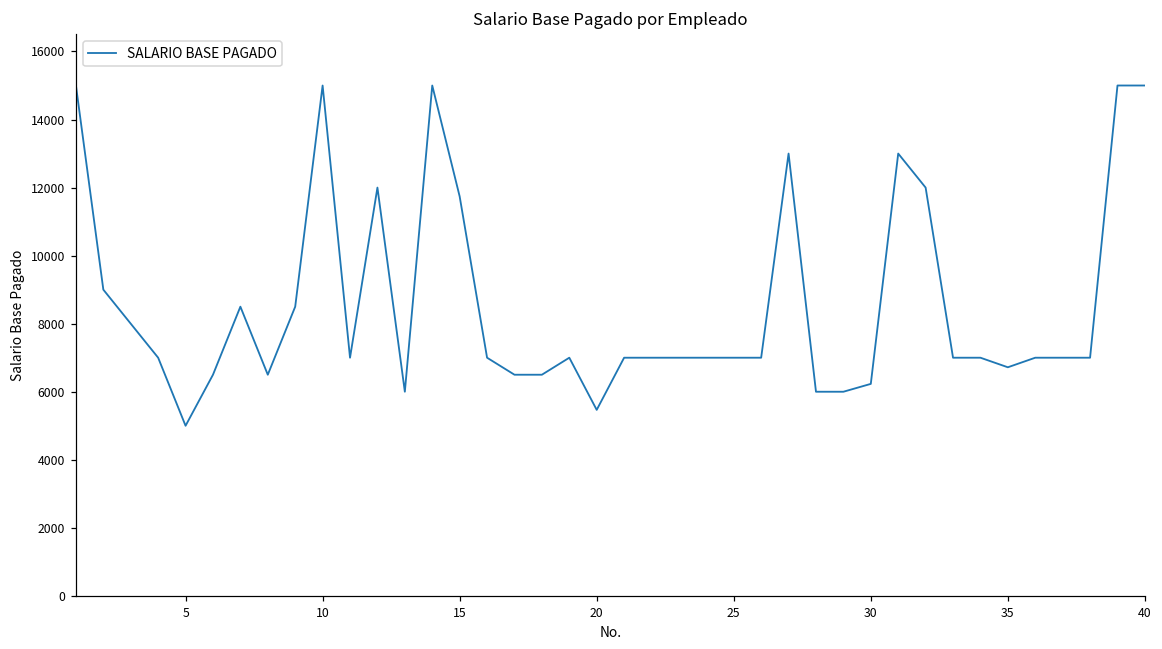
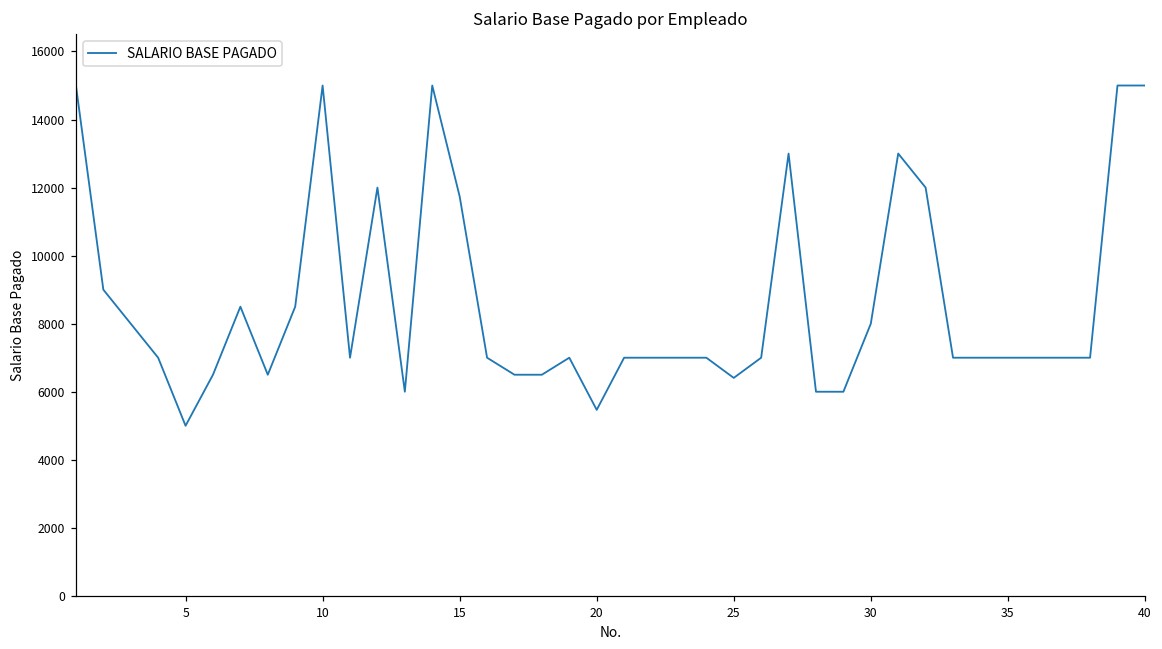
  {
    "5": 5000,
    "10": 15000,
    "15": 11700,
    "20": 5500,
-   "25": 7000,
-   "30": 6200,
-   "35": 6700,
+   "25": 6400,
+   "30": 8000,
+   "35": 7000,
    "40": 15000
  }
